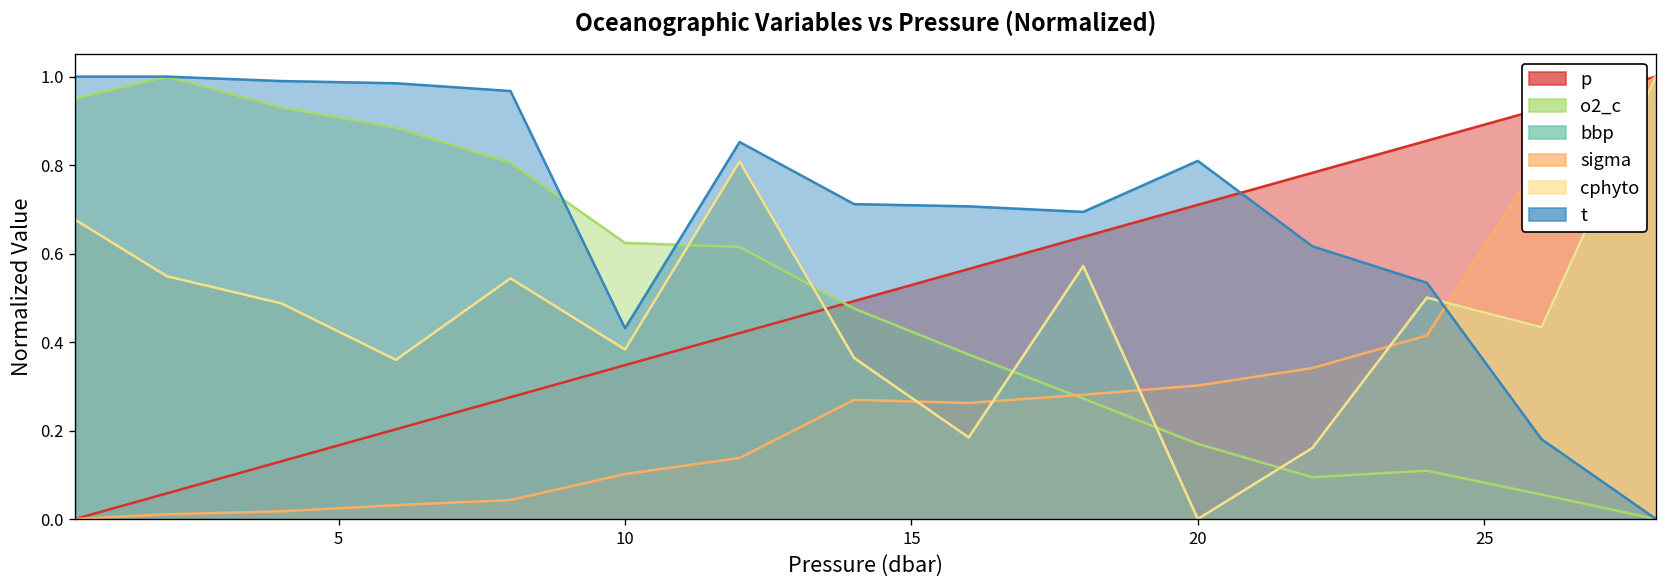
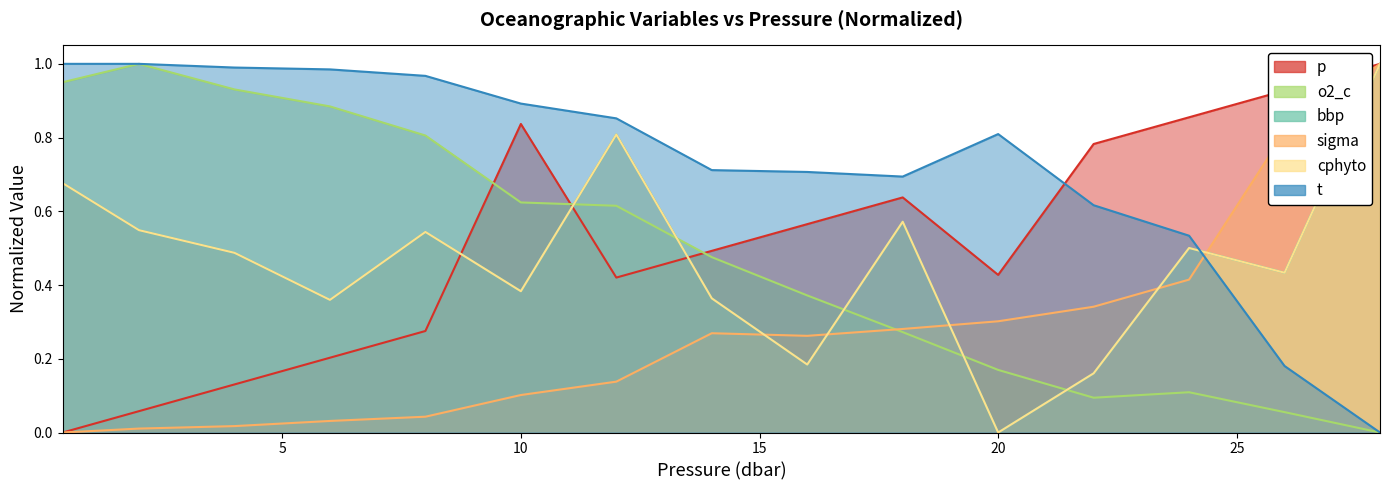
  {
    "p": {
-     "10": 0.35,
-     "20": 0.71
+     "10": 0.84,
+     "20": 0.43
    },
    "o2_c": {
      "10": 0.62,
      "20": 0.17
    },
    "t": {
-     "10": 0.43,
+     "10": 0.89,
      "20": 0.81
    }
  }
